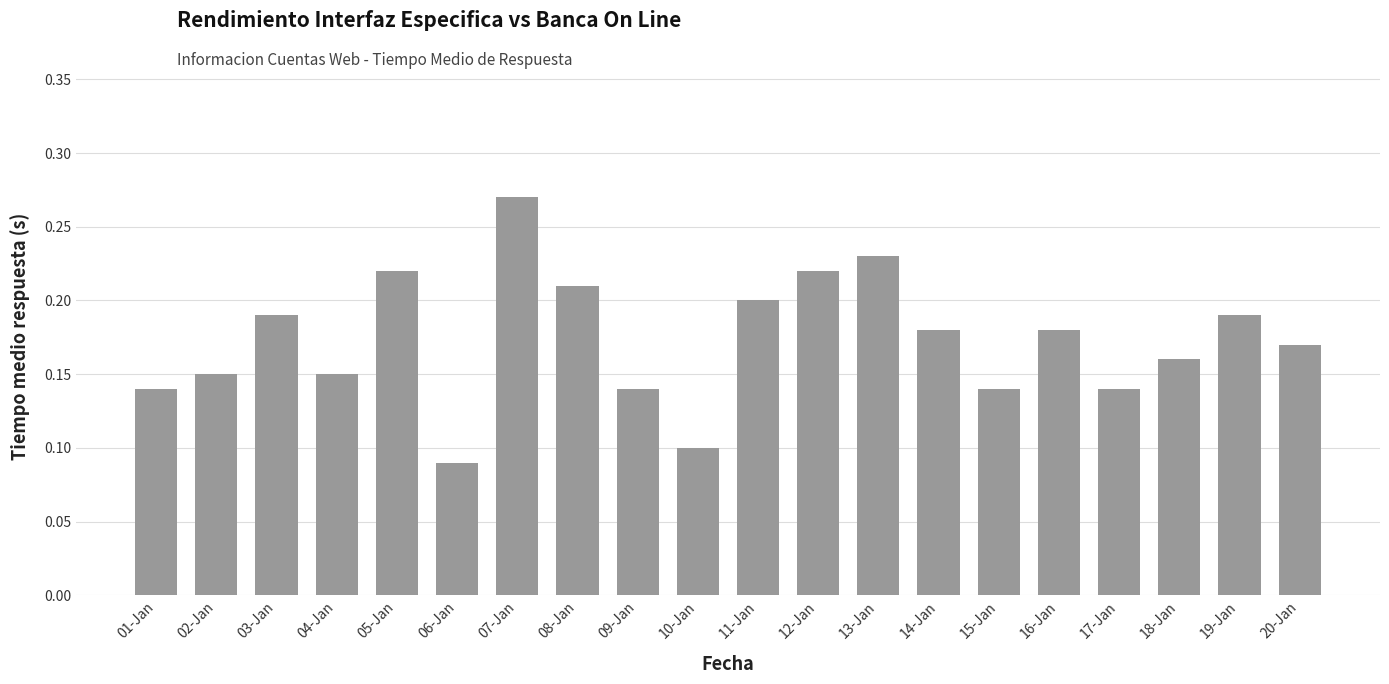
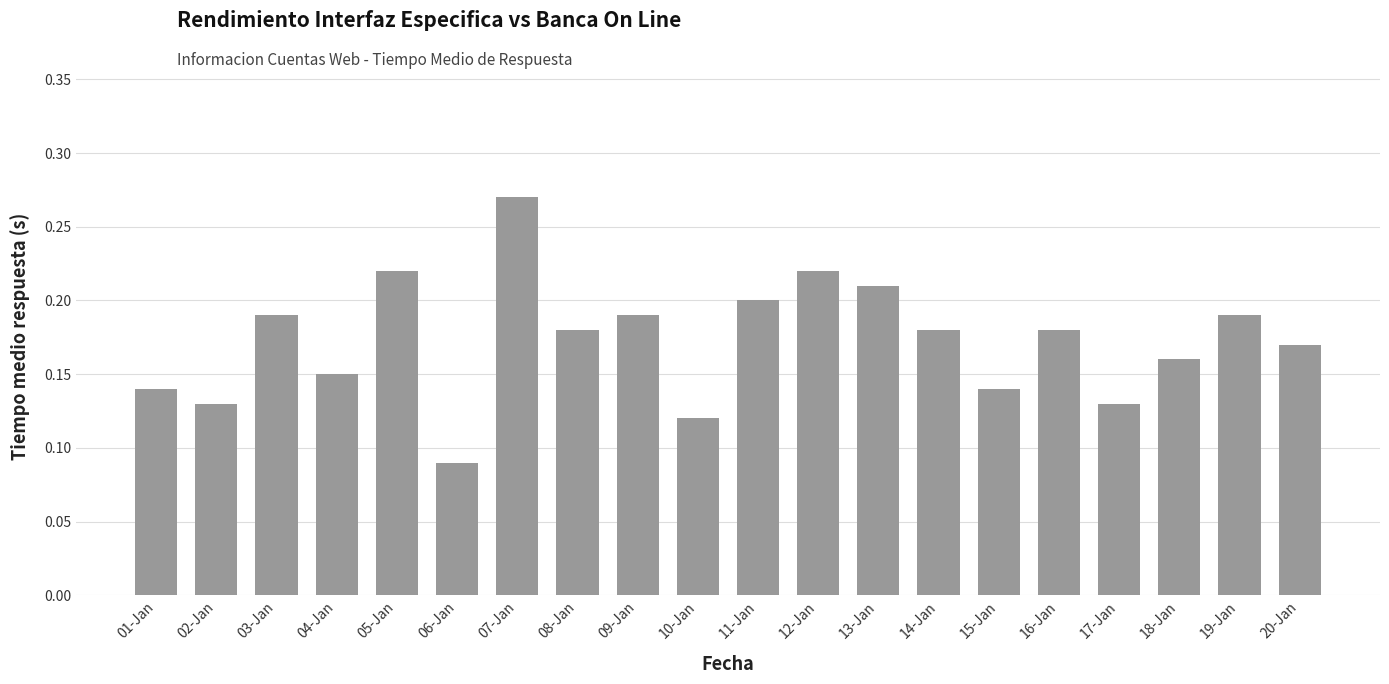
  {
    "01-Jan": 0.14,
-   "02-Jan": 0.15,
+   "02-Jan": 0.13,
    "03-Jan": 0.19,
    "04-Jan": 0.15,
    "05-Jan": 0.22,
    "06-Jan": 0.09,
    "07-Jan": 0.27,
-   "08-Jan": 0.21,
-   "09-Jan": 0.14,
-   "10-Jan": 0.10,
+   "08-Jan": 0.18,
+   "09-Jan": 0.19,
+   "10-Jan": 0.12,
    "11-Jan": 0.20,
    "12-Jan": 0.22,
-   "13-Jan": 0.23,
+   "13-Jan": 0.21,
    "14-Jan": 0.18,
    "15-Jan": 0.14,
    "16-Jan": 0.18,
-   "17-Jan": 0.14,
+   "17-Jan": 0.13,
    "18-Jan": 0.16,
    "19-Jan": 0.19,
    "20-Jan": 0.17
  }
